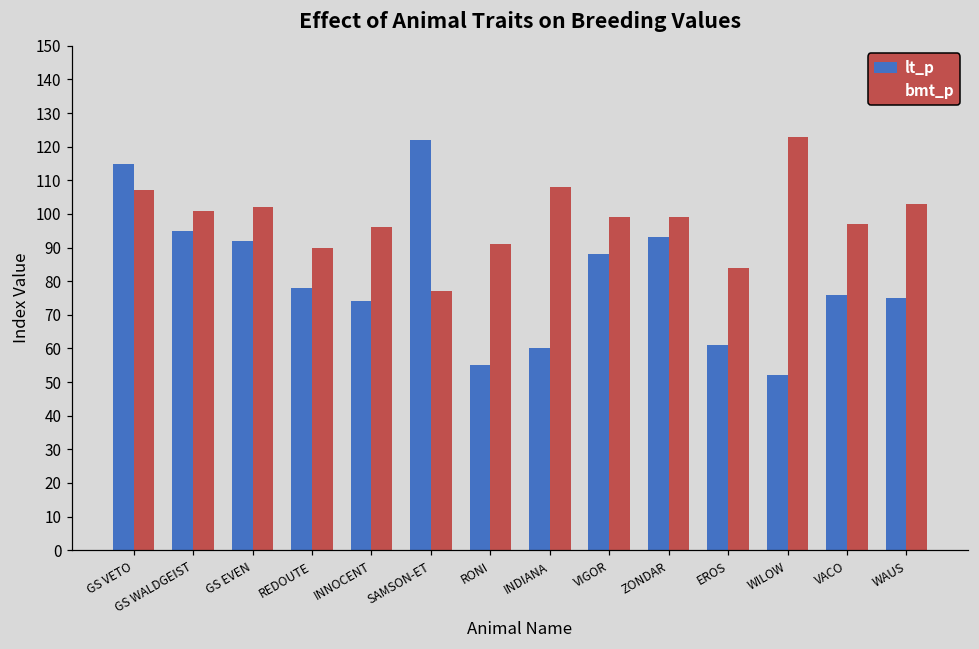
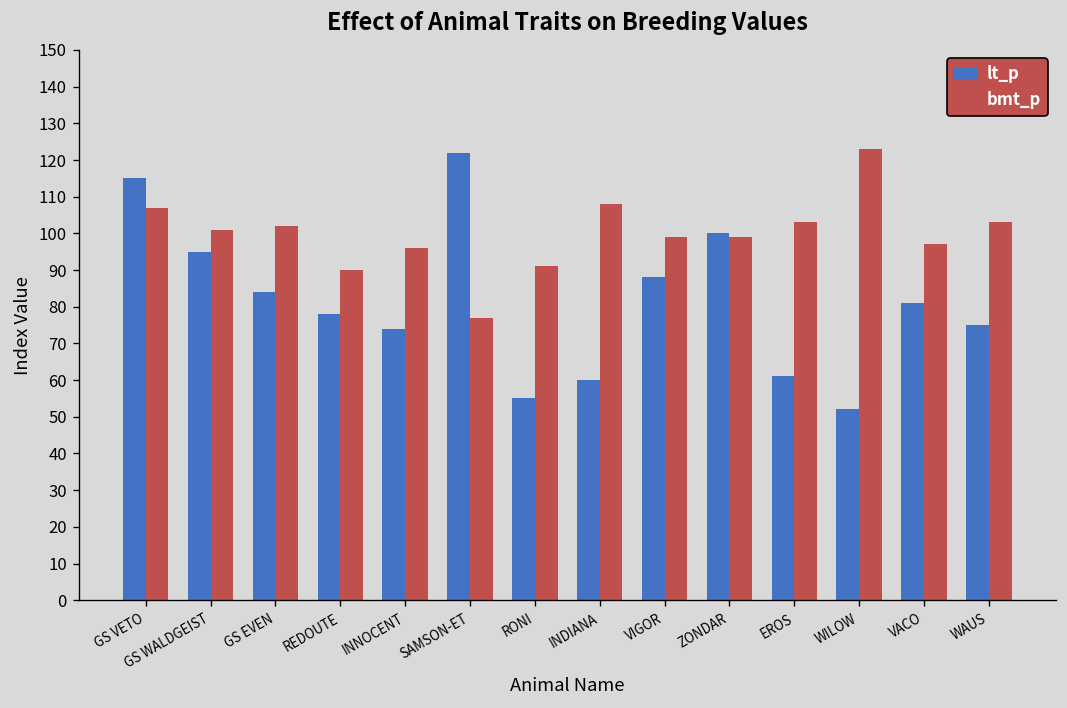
  {
    "lt_p": {
      "GS VETO": 115,
      "GS WALDGEIST": 95,
-     "GS EVEN": 92,
+     "GS EVEN": 84,
      "REDOUTE": 78,
      "INNOCENT": 74,
      "SAMSON-ET": 122,
      "RONI": 55,
      "INDIANA": 60,
      "VIGOR": 88,
-     "ZONDAR": 93,
+     "ZONDAR": 100,
      "EROS": 61,
      "WILOW": 52,
-     "VACO": 76,
+     "VACO": 81,
      "WAUS": 75
    },
    "bmt_p": {
      "GS VETO": 107,
      "GS WALDGEIST": 101,
      "GS EVEN": 102,
      "REDOUTE": 90,
      "INNOCENT": 96,
      "SAMSON-ET": 77,
      "RONI": 91,
      "INDIANA": 108,
      "VIGOR": 99,
      "ZONDAR": 99,
-     "EROS": 84,
+     "EROS": 103,
      "WILOW": 123,
      "VACO": 97,
      "WAUS": 103
    }
  }
